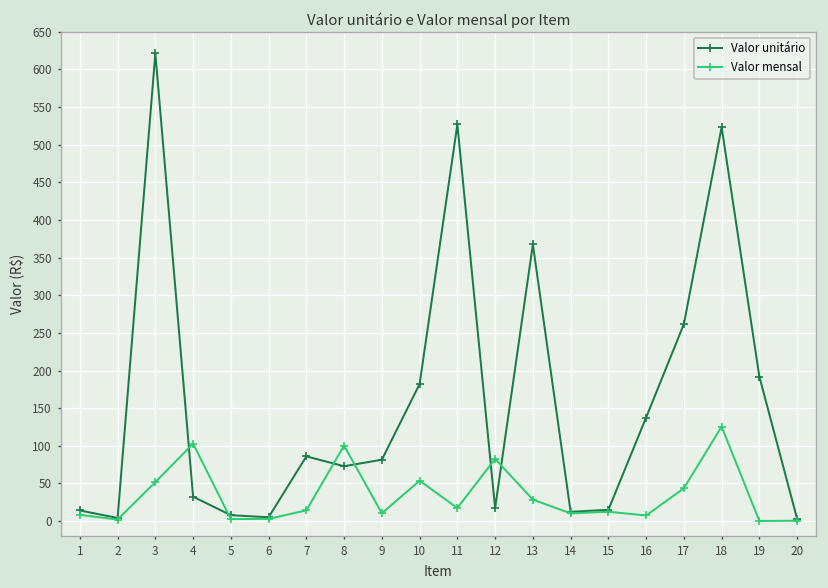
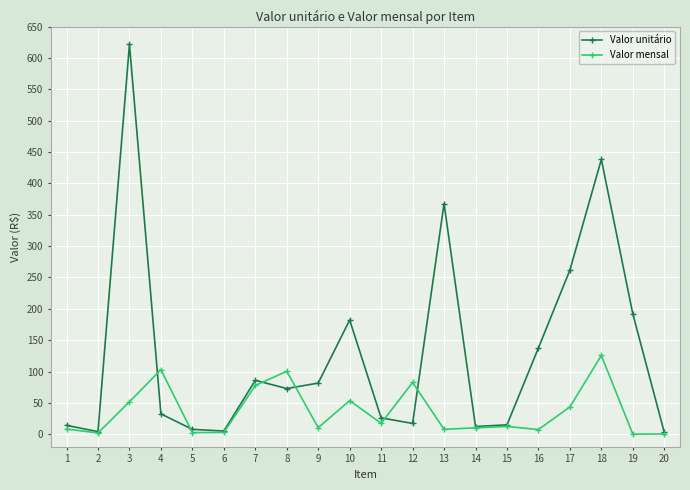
  {
    "Valor unitário": {
      "1": 10,
      "3": 620,
      "4": 30,
      "5": 10,
      "7": 90,
      "8": 70,
      "9": 80,
      "10": 180,
-     "11": 530,
+     "11": 30,
      "12": 20,
      "13": 370,
      "16": 140,
      "17": 260,
-     "18": 520,
+     "18": 440,
      "19": 190
    },
    "Valor mensal": {
      "1": 10,
      "3": 50,
      "4": 100,
      "5": 0,
-     "7": 10,
+     "7": 80,
      "8": 100,
      "9": 10,
      "10": 50,
      "11": 20,
      "12": 80,
-     "13": 30,
+     "13": 10,
      "16": 10,
      "17": 40,
      "18": 130,
      "19": 0
    }
  }
